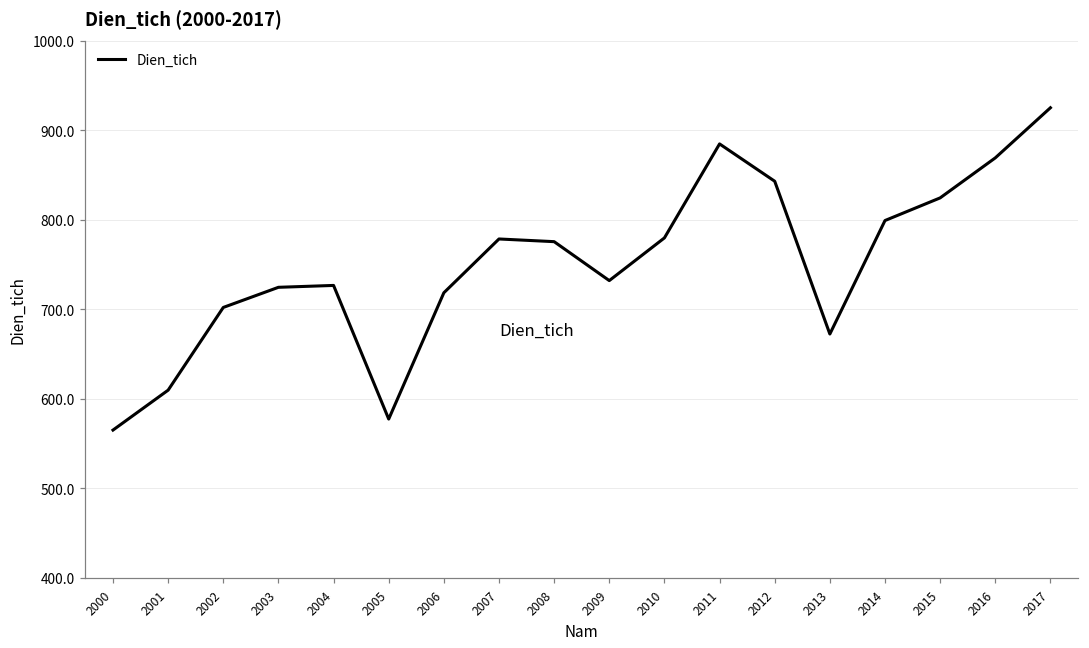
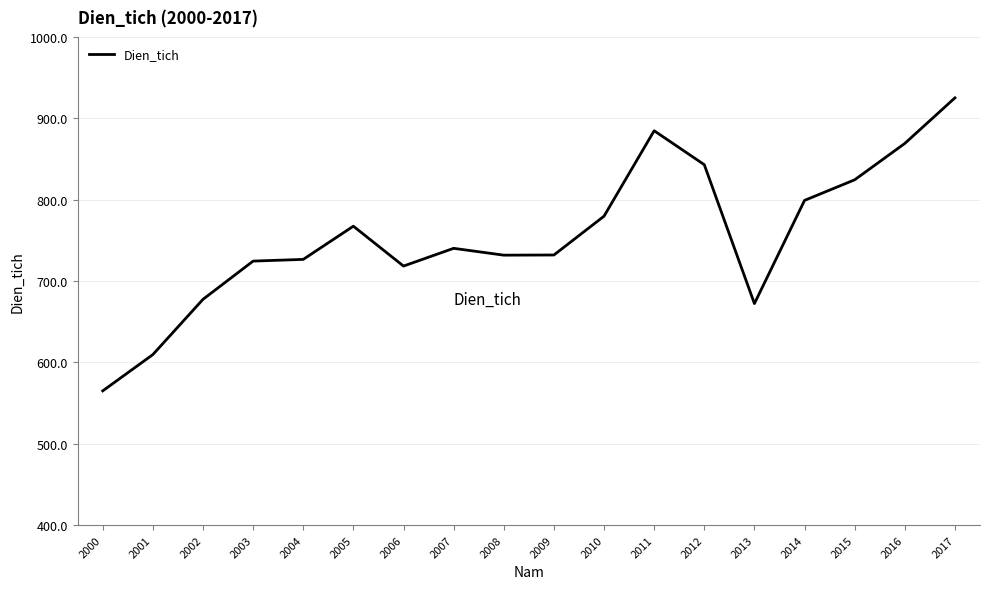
  {
    "2000": 570,
    "2001": 610,
-   "2002": 700,
+   "2002": 680,
    "2003": 720,
    "2004": 730,
-   "2005": 580,
+   "2005": 770,
    "2006": 720,
-   "2007": 780,
-   "2008": 780,
+   "2007": 740,
+   "2008": 730,
    "2009": 730,
    "2010": 780,
    "2011": 880,
    "2012": 840,
    "2013": 670,
    "2014": 800,
    "2015": 820,
    "2016": 870,
    "2017": 930
  }
